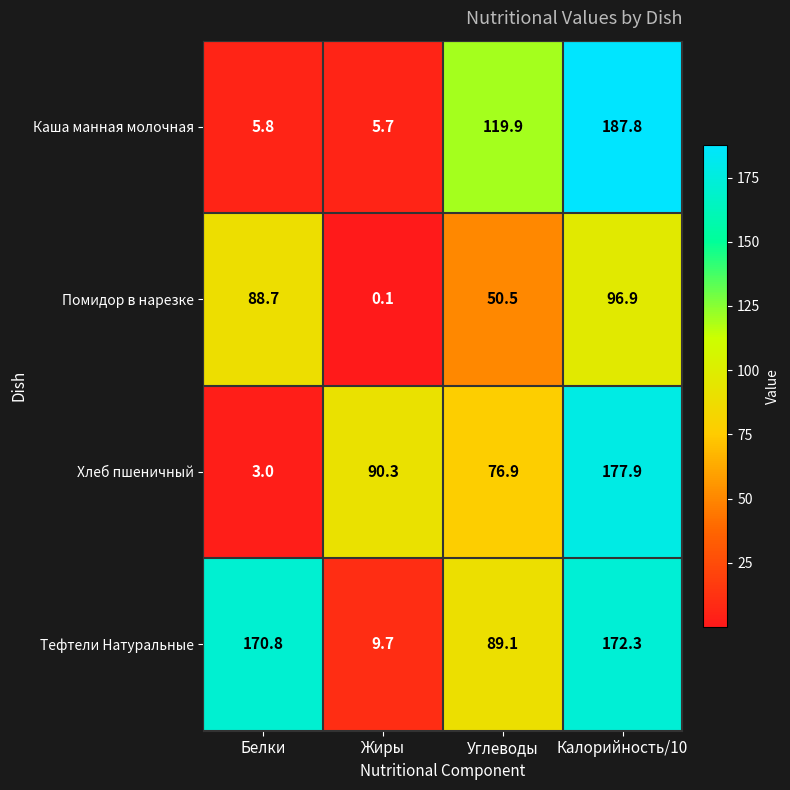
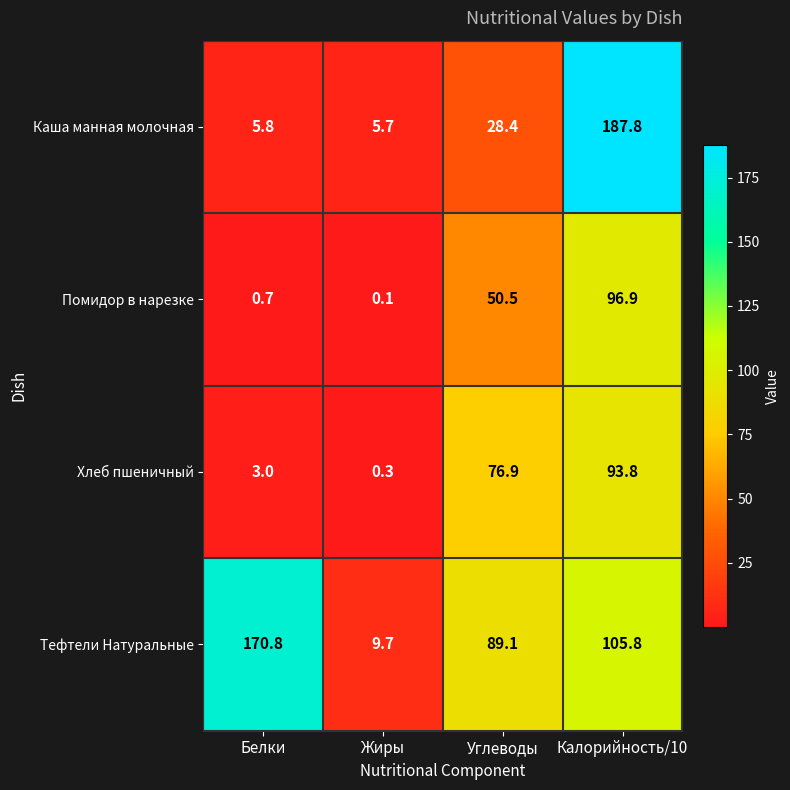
  {
    "Каша манная молочная": {
      "Белки": 5.8,
      "Жиры": 5.7,
-     "Углеводы": 119.9,
+     "Углеводы": 28.4,
      "Калорийность/10": 187.8
    },
    "Помидор в нарезке": {
-     "Белки": 88.7,
+     "Белки": 0.7,
      "Жиры": 0.1,
      "Углеводы": 50.5,
      "Калорийность/10": 96.9
    },
    "Хлеб пшеничный": {
      "Белки": 3.0,
-     "Жиры": 90.3,
+     "Жиры": 0.3,
      "Углеводы": 76.9,
-     "Калорийность/10": 177.9
+     "Калорийность/10": 93.8
    },
    "Тефтели Натуральные": {
      "Белки": 170.8,
      "Жиры": 9.7,
      "Углеводы": 89.1,
-     "Калорийность/10": 172.3
+     "Калорийность/10": 105.8
    }
  }
